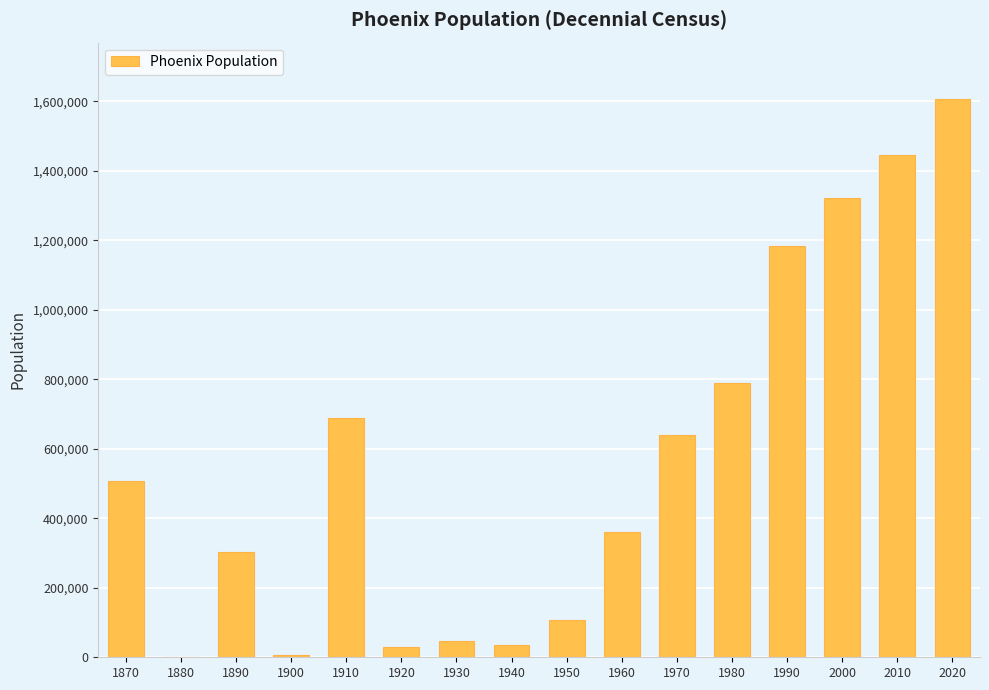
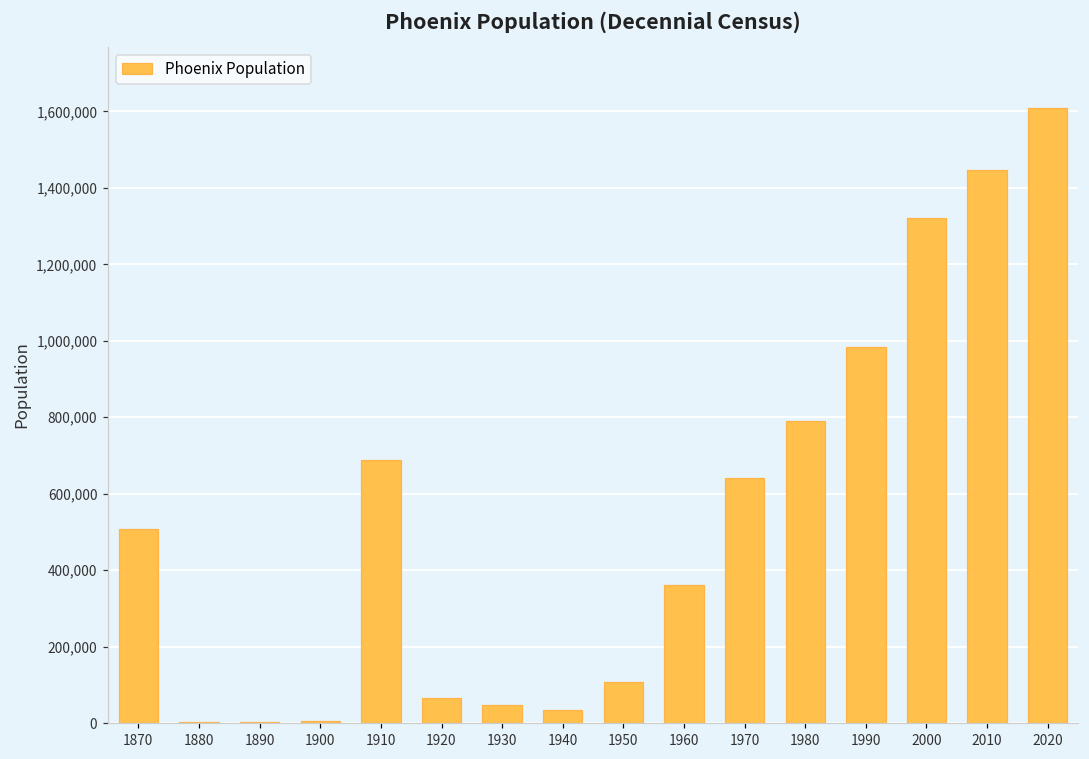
  {
    "1870": "510,000",
-   "1890": "300,000",
+   "1890": "0",
    "1910": "690,000",
-   "1920": "30,000",
+   "1920": "70,000",
    "1930": "50,000",
    "1940": "30,000",
    "1950": "110,000",
    "1960": "360,000",
    "1970": "640,000",
    "1980": "790,000",
-   "1990": "1,180,000",
+   "1990": "980,000",
    "2000": "1,320,000",
    "2010": "1,450,000",
    "2020": "1,610,000"
  }
